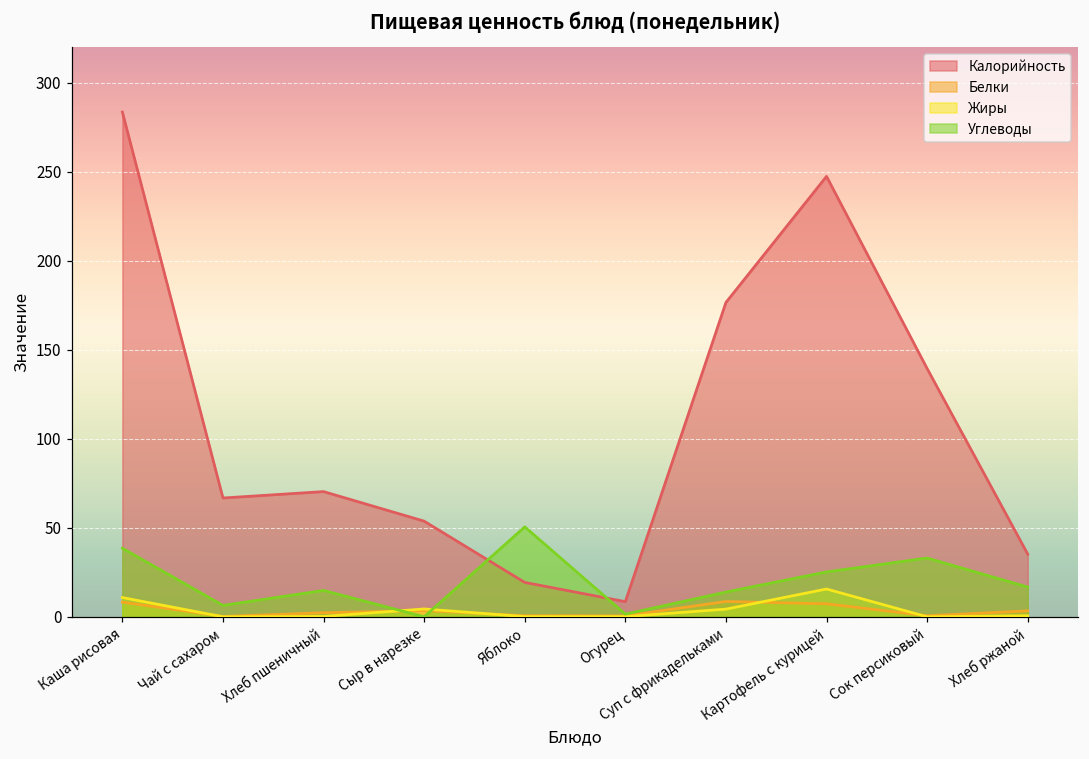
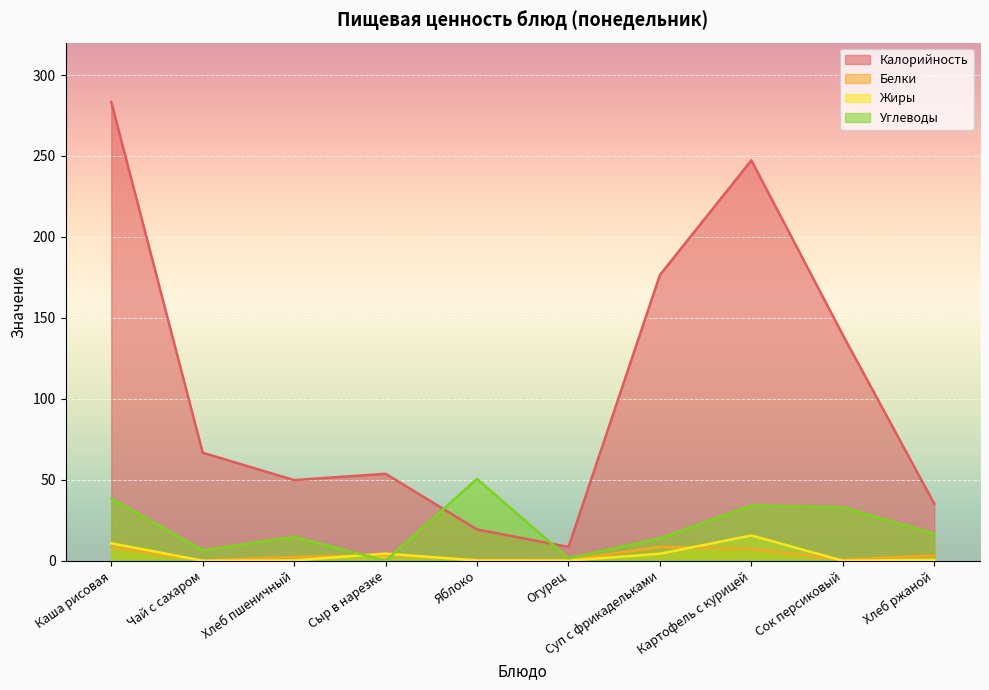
  {
    "Калорийность": {
      "Каша рисовая": 283,
      "Чай с сахаром": 67,
-     "Хлеб пшеничный": 70,
+     "Хлеб пшеничный": 50,
      "Сыр в нарезке": 54,
      "Яблоко": 19,
      "Огурец": 9,
      "Суп с фрикадельками": 177,
      "Картофель с курицей": 247,
      "Сок персиковый": 139,
      "Хлеб ржаной": 35
    },
    "Углеводы": {
      "Каша рисовая": 39,
      "Чай с сахаром": 6,
      "Хлеб пшеничный": 15,
      "Сыр в нарезке": 0,
      "Яблоко": 51,
      "Суп с фрикадельками": 14,
-     "Картофель с курицей": 25,
+     "Картофель с курицей": 34,
      "Сок персиковый": 33,
      "Хлеб ржаной": 17
    }
  }
